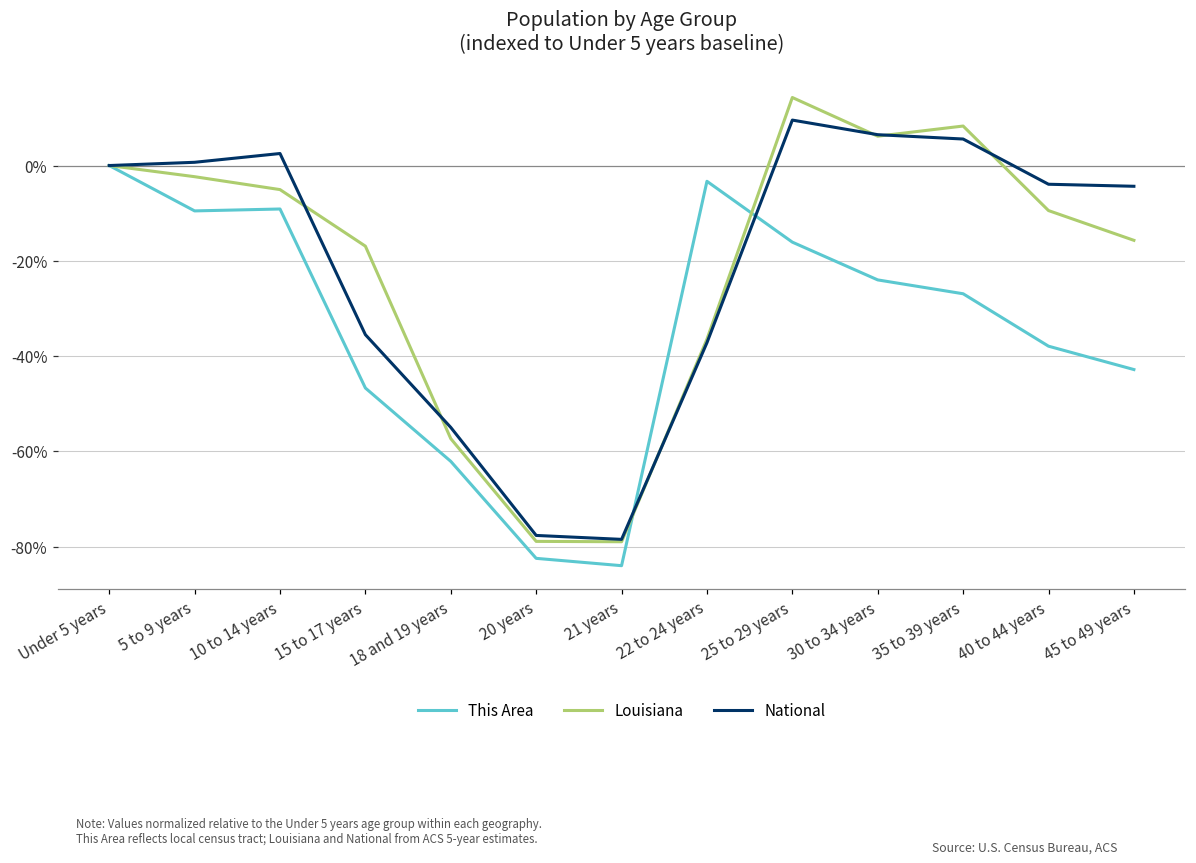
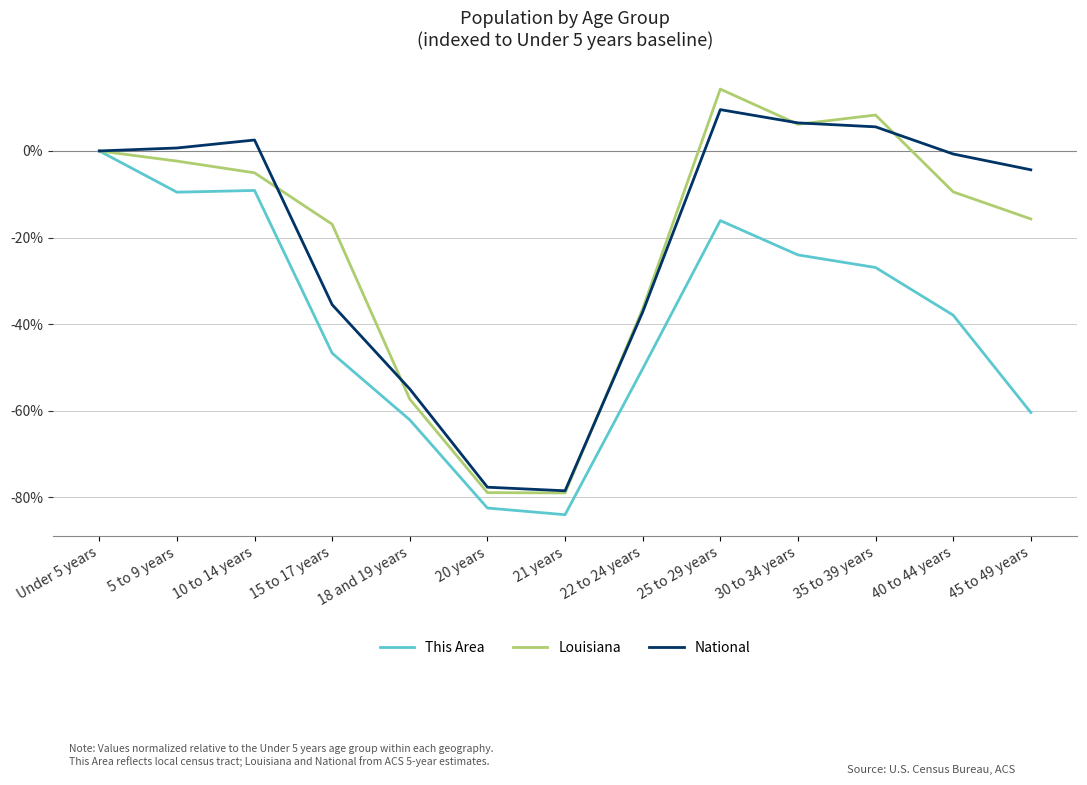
  {
    "This Area": {
      "5 to 9 years": "-10%",
      "10 to 14 years": "-9%",
      "15 to 17 years": "-47%",
      "18 and 19 years": "-62%",
      "20 years": "-82%",
      "21 years": "-84%",
-     "22 to 24 years": "-3%",
+     "22 to 24 years": "-50%",
      "25 to 29 years": "-16%",
      "30 to 34 years": "-24%",
      "35 to 39 years": "-27%",
      "40 to 44 years": "-38%",
-     "45 to 49 years": "-43%"
+     "45 to 49 years": "-60%"
    },
    "Louisiana": {
      "5 to 9 years": "-2%",
      "10 to 14 years": "-5%",
      "15 to 17 years": "-17%",
      "18 and 19 years": "-57%",
      "20 years": "-79%",
      "22 to 24 years": "-36%",
      "25 to 29 years": "14%",
      "35 to 39 years": "8%",
      "40 to 44 years": "-9%",
      "45 to 49 years": "-16%"
    },
    "National": {
      "5 to 9 years": "1%",
      "10 to 14 years": "3%",
      "15 to 17 years": "-35%",
      "18 and 19 years": "-55%",
      "20 years": "-78%",
      "22 to 24 years": "-37%",
      "25 to 29 years": "10%",
      "35 to 39 years": "6%",
-     "40 to 44 years": "-4%",
+     "40 to 44 years": "-1%",
      "45 to 49 years": "-4%"
    }
  }
